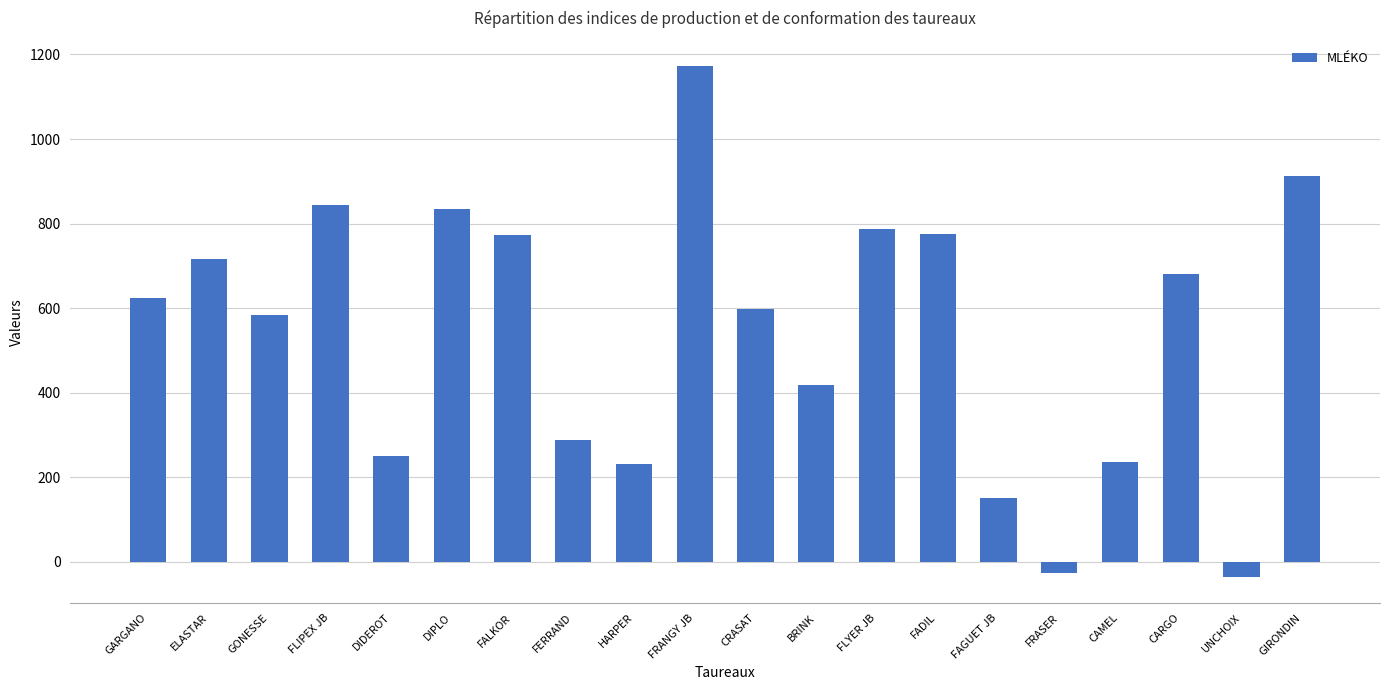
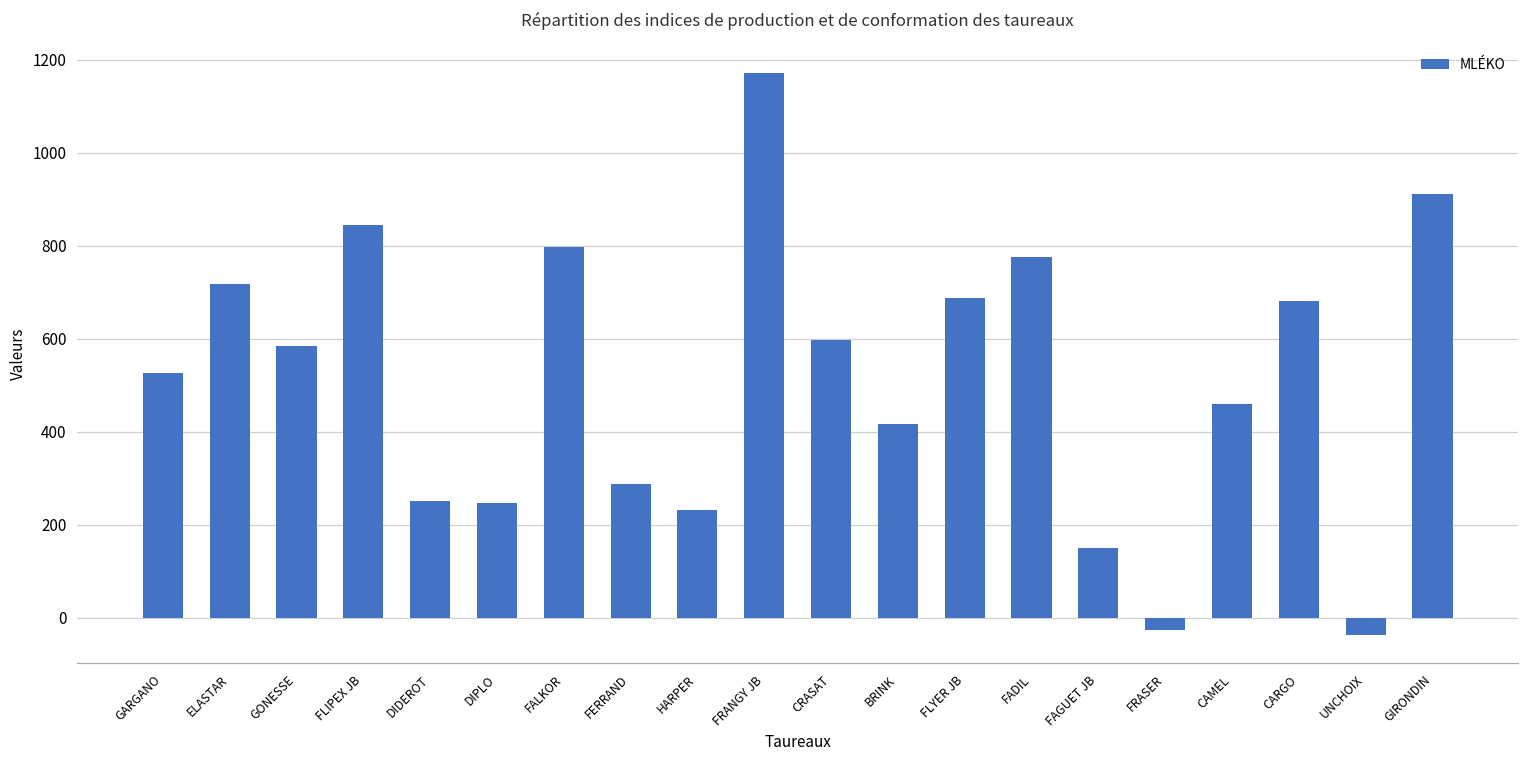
  {
-   "GARGANO": 620,
+   "GARGANO": 530,
    "ELASTAR": 720,
    "GONESSE": 580,
    "FLIPEX JB": 840,
    "DIDEROT": 250,
-   "DIPLO": 840,
-   "FALKOR": 770,
+   "DIPLO": 250,
+   "FALKOR": 800,
    "FERRAND": 290,
    "HARPER": 230,
    "FRANGY JB": 1170,
    "CRASAT": 600,
    "BRINK": 420,
-   "FLYER JB": 790,
+   "FLYER JB": 690,
    "FADIL": 780,
    "FAGUET JB": 150,
    "FRASER": -30,
-   "CAMEL": 240,
+   "CAMEL": 460,
    "CARGO": 680,
    "UNCHOIX": -40,
    "GIRONDIN": 910
  }
